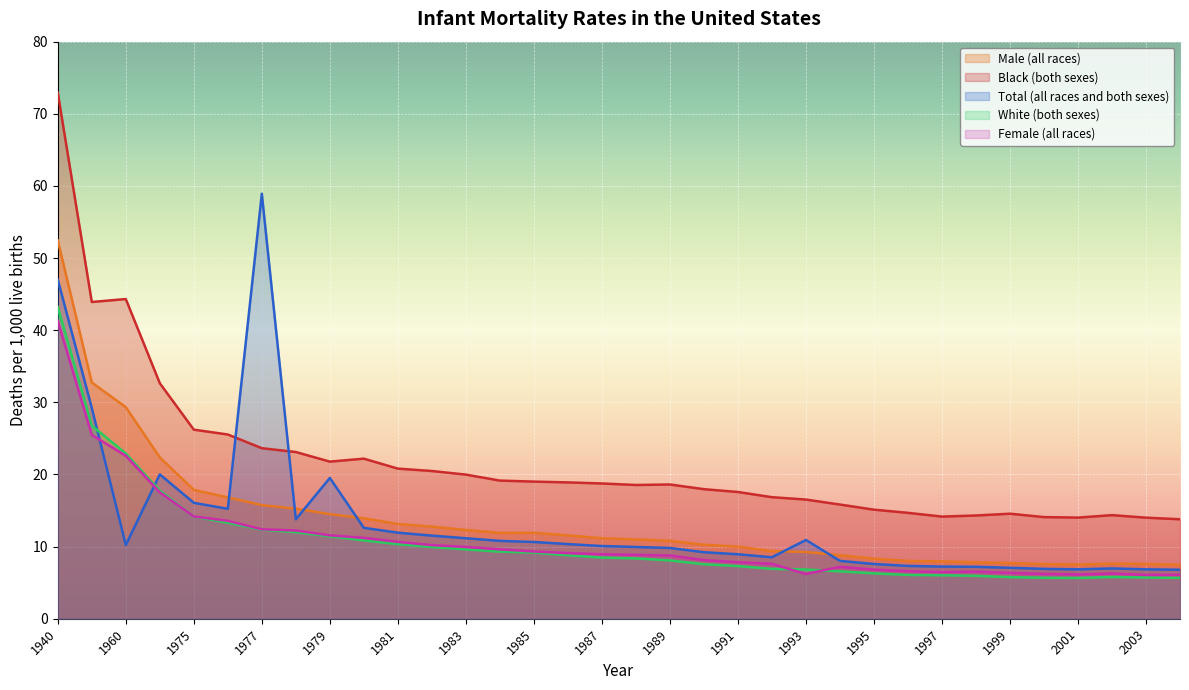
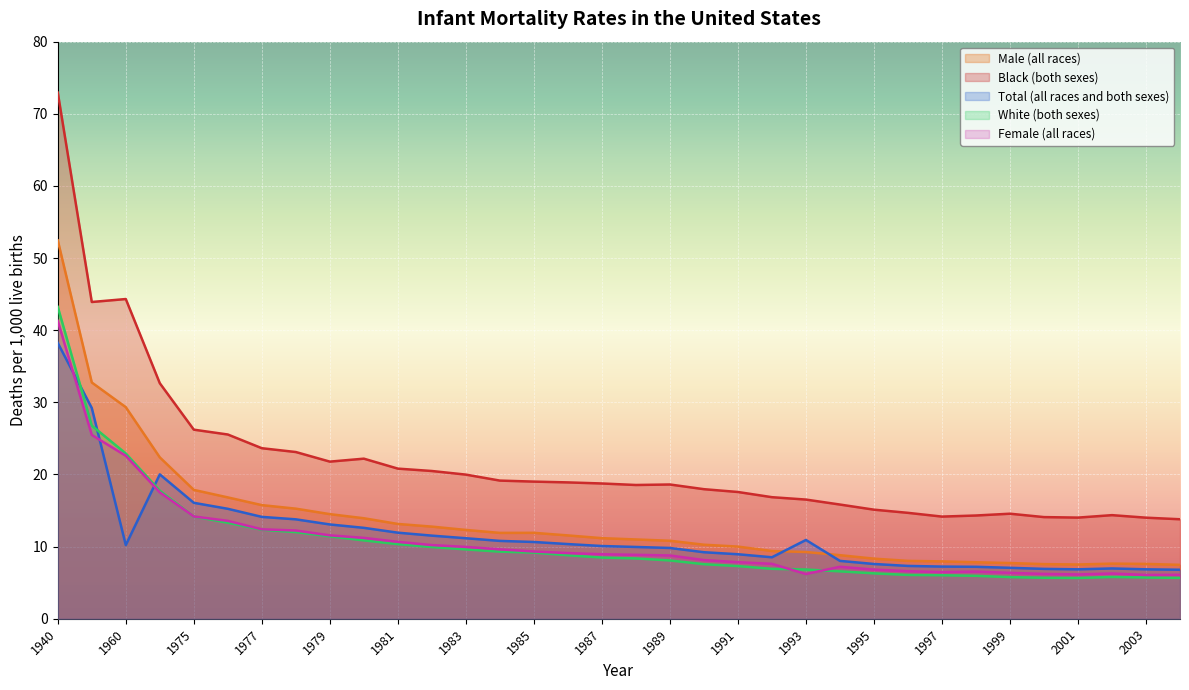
  {
    "Total (all races and both sexes)": {
-     "1940": 47,
+     "1940": 38,
      "1960": 10,
      "1975": 16,
-     "1977": 59,
-     "1979": 20,
+     "1977": 14,
+     "1979": 13,
      "1981": 12,
      "1983": 11,
      "1985": 11,
      "1987": 10,
      "1989": 10,
      "1991": 9,
      "1993": 11,
      "1995": 8,
      "1997": 7,
      "1999": 7,
      "2001": 7,
      "2003": 7
    },
    "White (both sexes)": {
      "1940": 43,
      "1987": 8,
      "1989": 8,
      "1991": 7,
      "1993": 7,
      "1995": 6,
      "1997": 6,
      "1999": 6,
      "2001": 6,
      "2003": 6
    },
    "Female (all races)": {
      "1940": 41,
      "1987": 9,
      "1989": 9,
      "1991": 8,
      "1993": 6,
      "1995": 7,
      "1997": 6,
      "1999": 6,
      "2001": 6,
      "2003": 6
    }
  }
